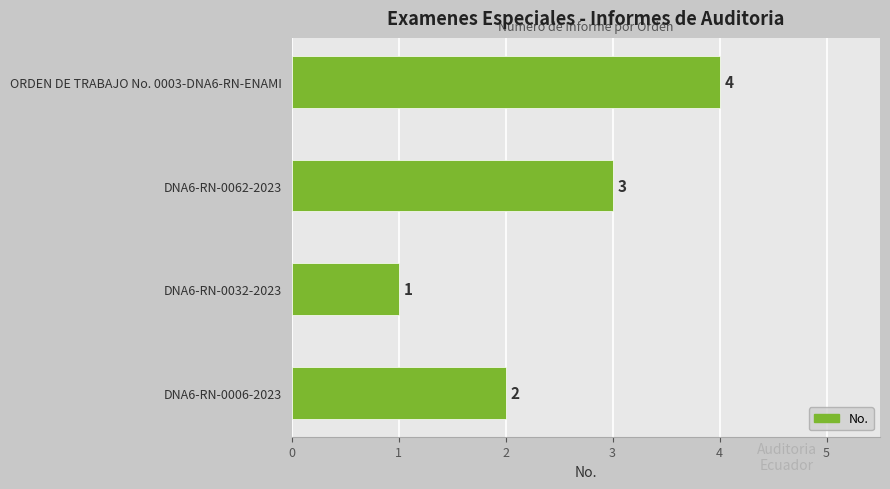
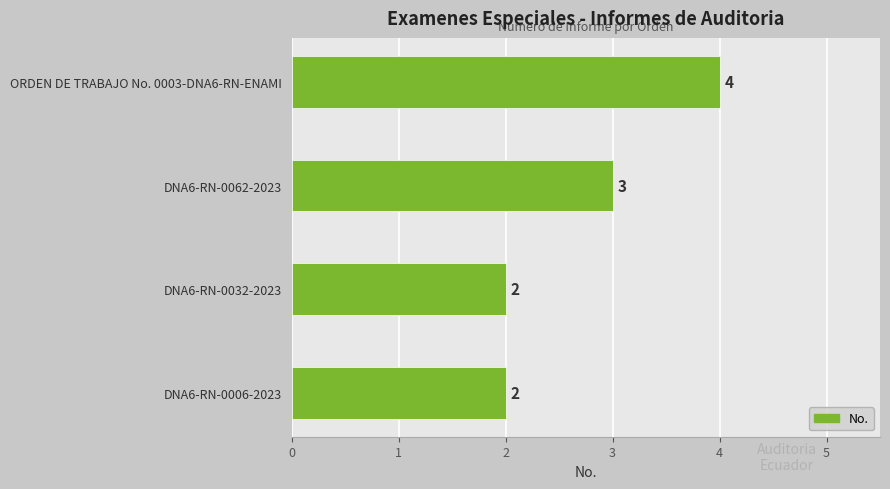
  {
    "ORDEN DE TRABAJO No. 0003-DNA6-RN-ENAMI": 4,
    "DNA6-RN-0062-2023": 3,
-   "DNA6-RN-0032-2023": 1,
+   "DNA6-RN-0032-2023": 2,
    "DNA6-RN-0006-2023": 2
  }
